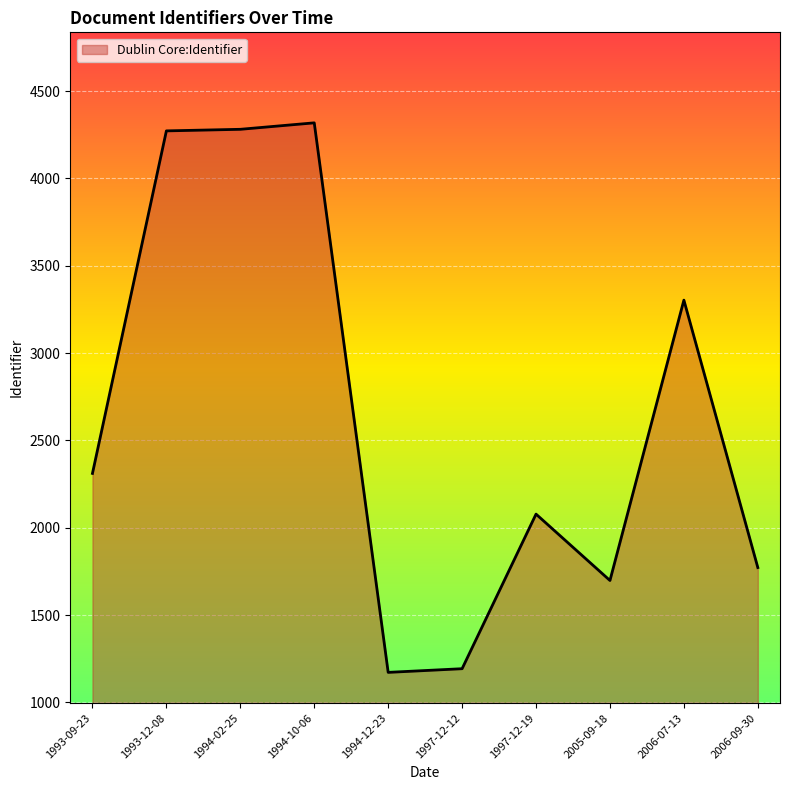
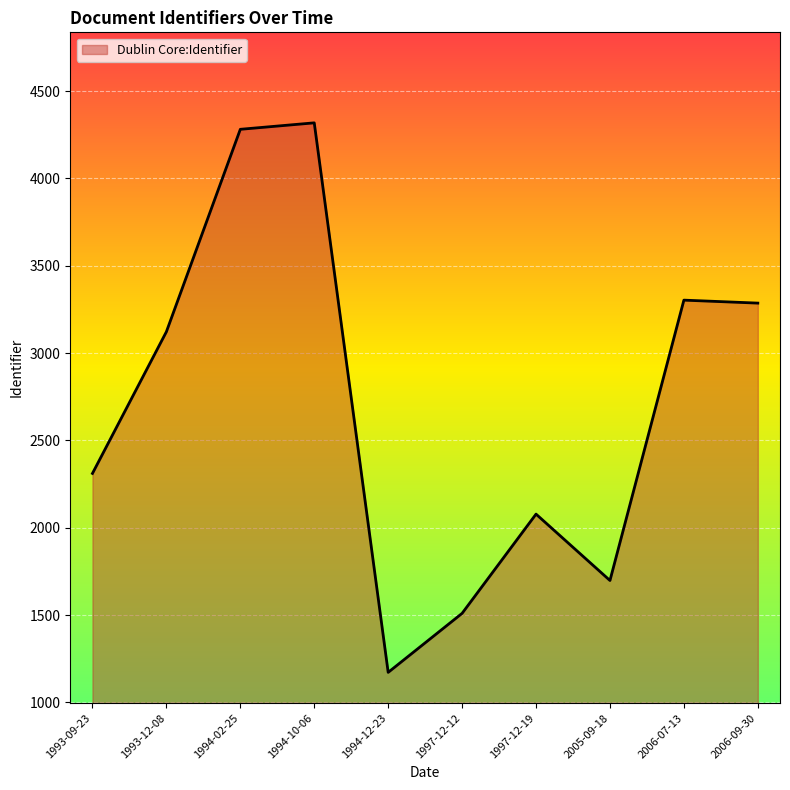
  {
    "1993-09-23": 2310,
-   "1993-12-08": 4270,
+   "1993-12-08": 3120,
    "1994-02-25": 4280,
    "1994-10-06": 4320,
    "1994-12-23": 1170,
-   "1997-12-12": 1190,
+   "1997-12-12": 1510,
    "1997-12-19": 2080,
    "2005-09-18": 1700,
    "2006-07-13": 3300,
-   "2006-09-30": 1770
+   "2006-09-30": 3290
  }
